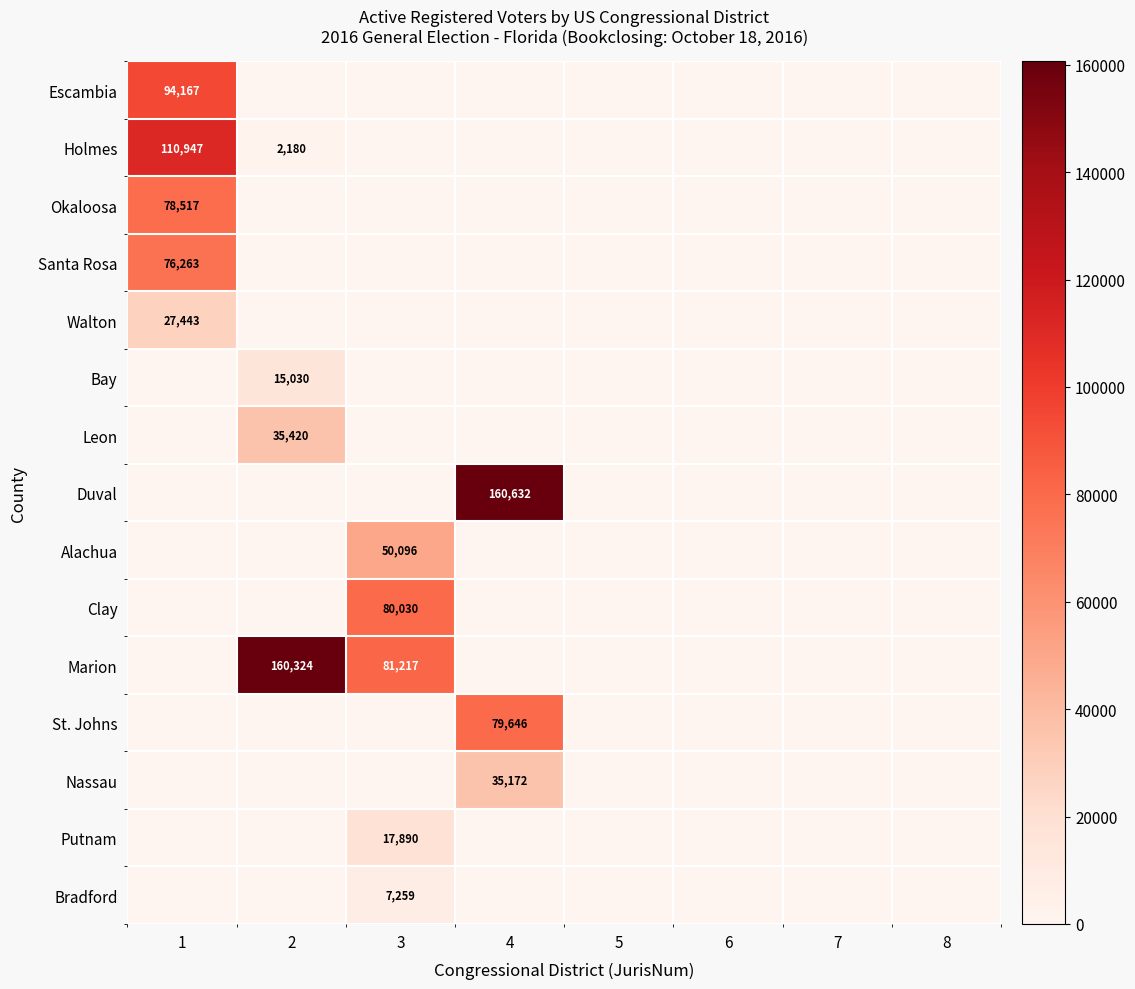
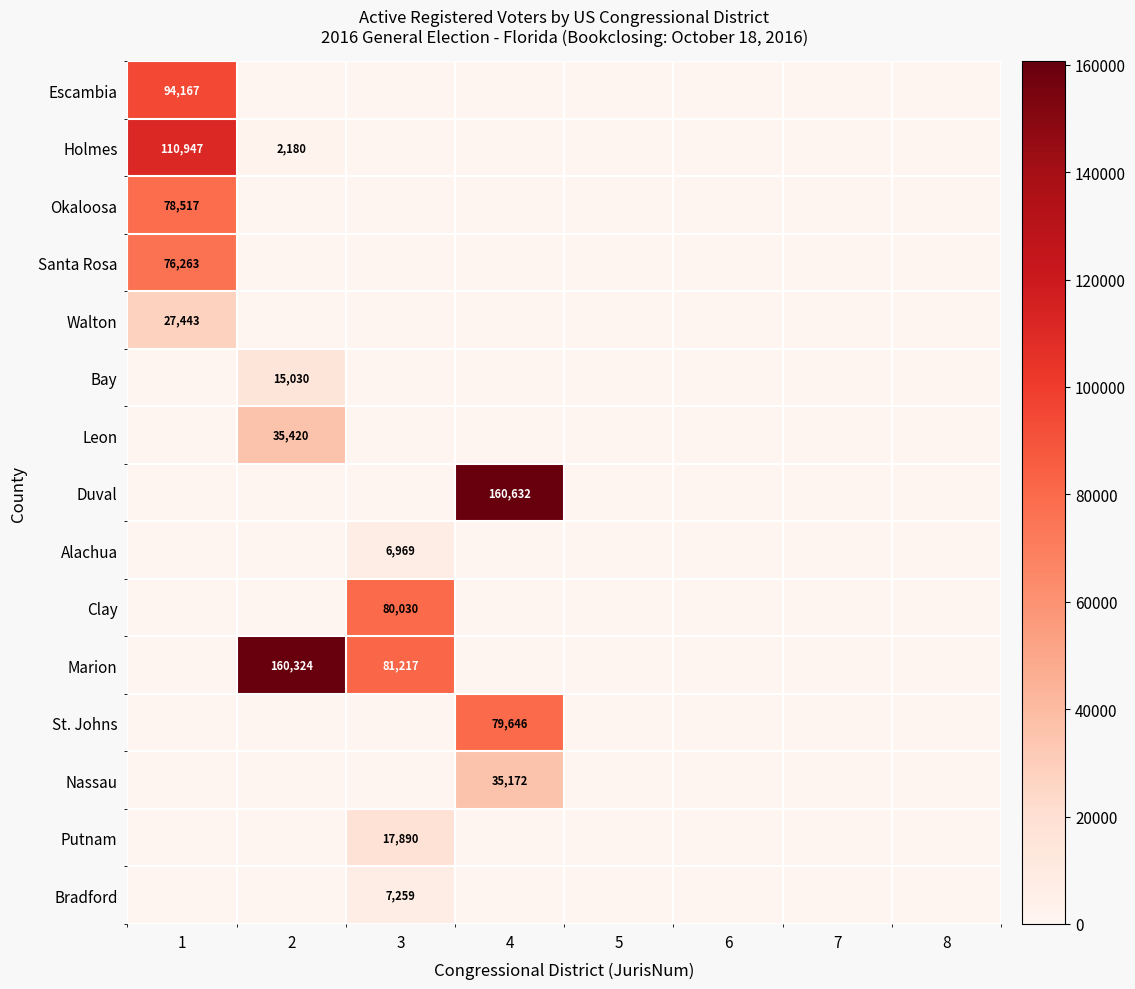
  {
    "Escambia": {
      "1": "94,167"
    },
    "Holmes": {
      "1": "110,947",
      "2": "2,180"
    },
    "Okaloosa": {
      "1": "78,517"
    },
    "Santa Rosa": {
      "1": "76,263"
    },
    "Walton": {
      "1": "27,443"
    },
    "Bay": {
      "2": "15,030"
    },
    "Leon": {
      "2": "35,420"
    },
    "Duval": {
      "4": "160,632"
    },
    "Alachua": {
-     "3": "50,096"
+     "3": "6,969"
    },
    "Clay": {
      "3": "80,030"
    },
    "Marion": {
      "2": "160,324",
      "3": "81,217"
    },
    "St. Johns": {
      "4": "79,646"
    },
    "Nassau": {
      "4": "35,172"
    },
    "Putnam": {
      "3": "17,890"
    },
    "Bradford": {
      "3": "7,259"
    }
  }
